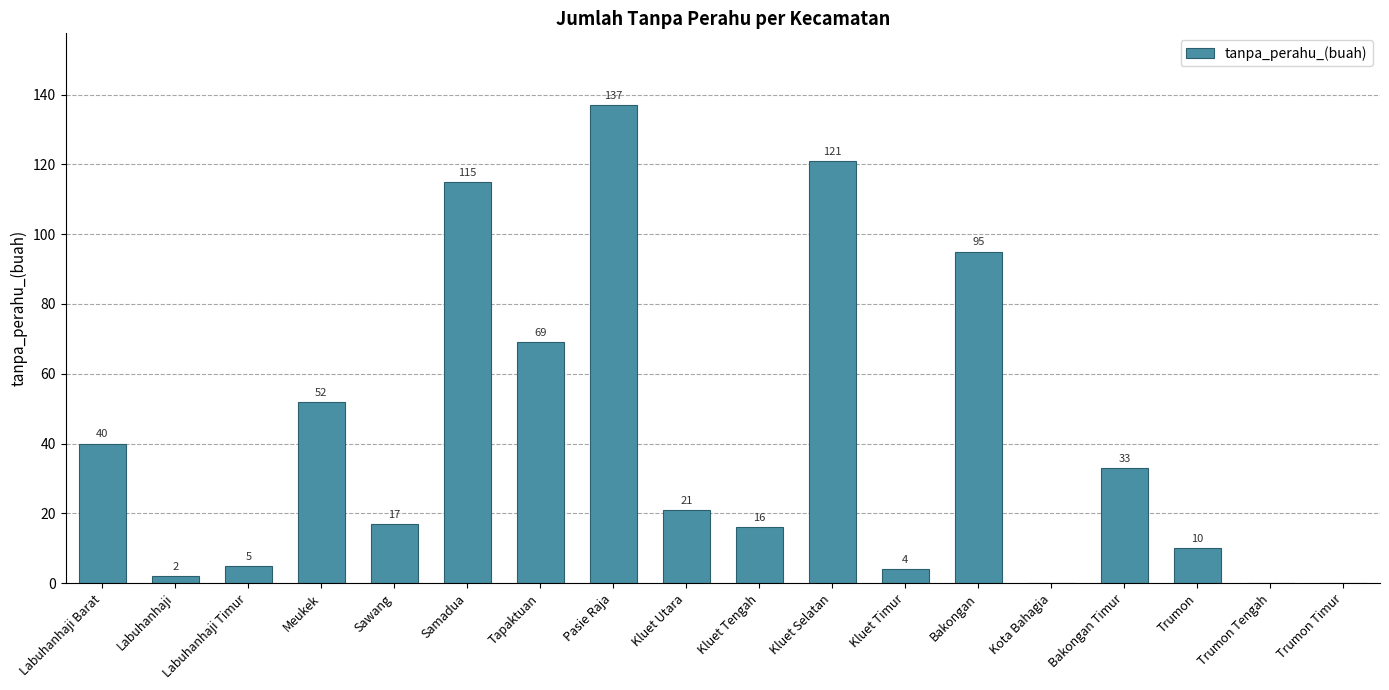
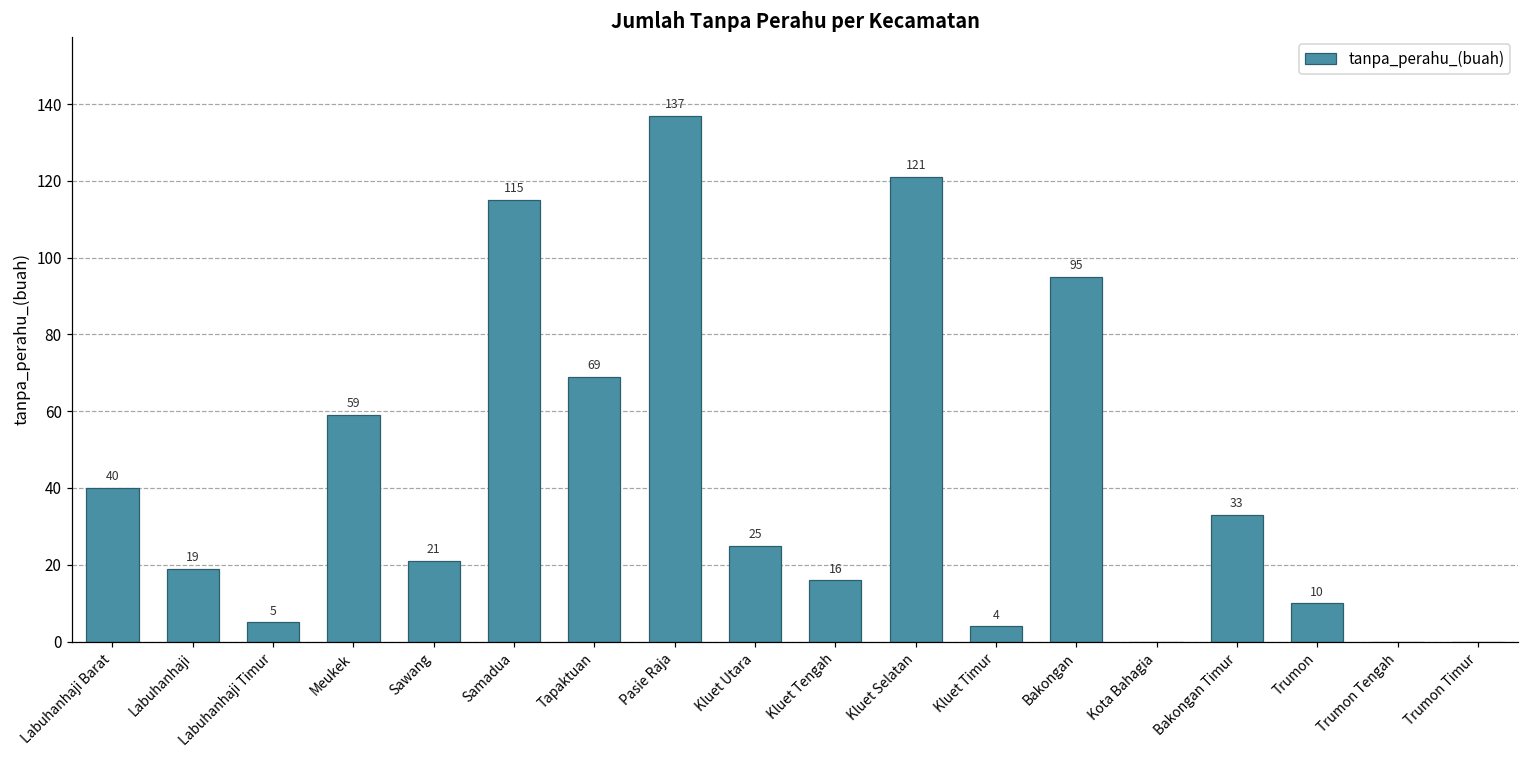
  {
    "Labuhanhaji Barat": 40,
-   "Labuhanhaji": 2,
+   "Labuhanhaji": 19,
    "Labuhanhaji Timur": 5,
-   "Meukek": 52,
-   "Sawang": 17,
+   "Meukek": 59,
+   "Sawang": 21,
    "Samadua": 115,
    "Tapaktuan": 69,
    "Pasie Raja": 137,
-   "Kluet Utara": 21,
+   "Kluet Utara": 25,
    "Kluet Tengah": 16,
    "Kluet Selatan": 121,
    "Kluet Timur": 4,
    "Bakongan": 95,
    "Bakongan Timur": 33,
    "Trumon": 10
  }
